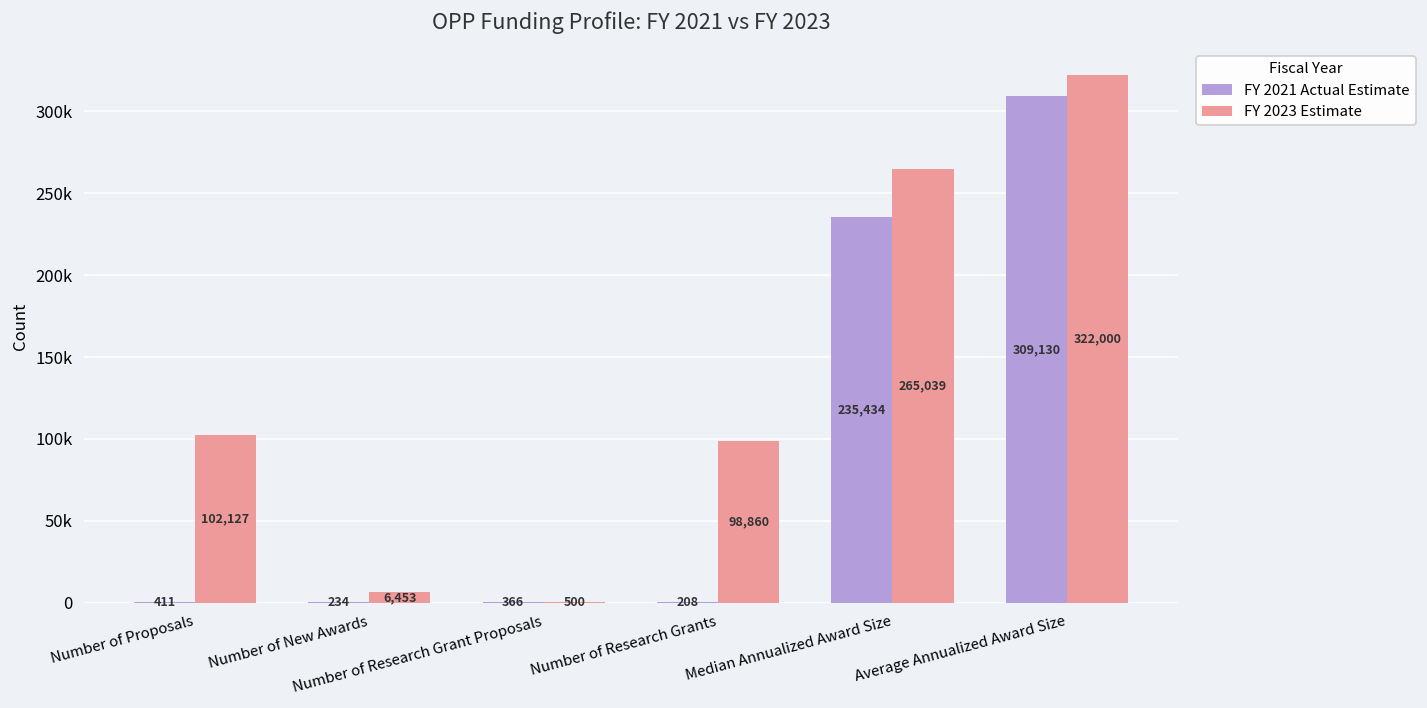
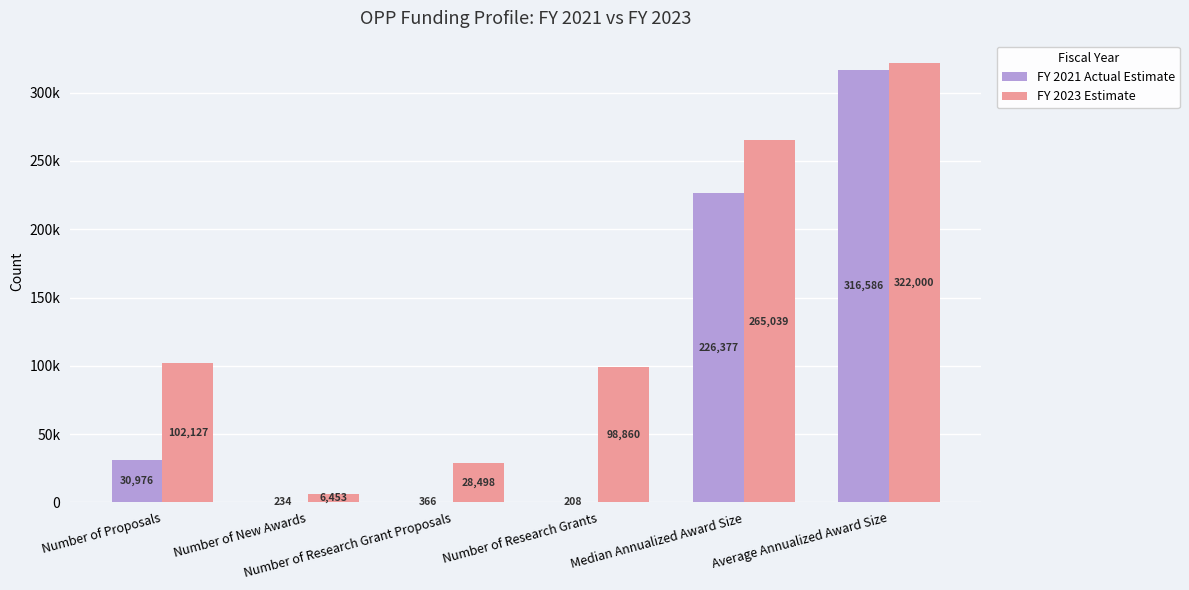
  {
    "FY 2021 Actual Estimate": {
-     "Number of Proposals": "411",
+     "Number of Proposals": "30,976",
      "Number of New Awards": "234",
      "Number of Research Grant Proposals": "366",
      "Number of Research Grants": "208",
-     "Median Annualized Award Size": "235,434",
-     "Average Annualized Award Size": "309,130"
+     "Median Annualized Award Size": "226,377",
+     "Average Annualized Award Size": "316,586"
    },
    "FY 2023 Estimate": {
      "Number of Proposals": "102,127",
      "Number of New Awards": "6,453",
-     "Number of Research Grant Proposals": "500",
+     "Number of Research Grant Proposals": "28,498",
      "Number of Research Grants": "98,860",
      "Median Annualized Award Size": "265,039",
      "Average Annualized Award Size": "322,000"
    }
  }
